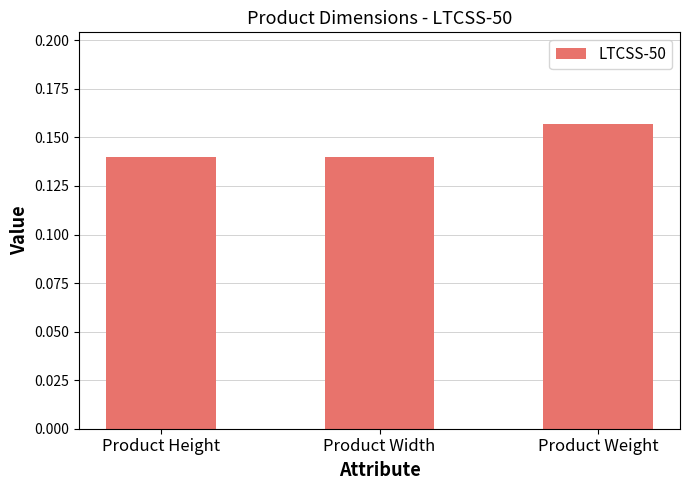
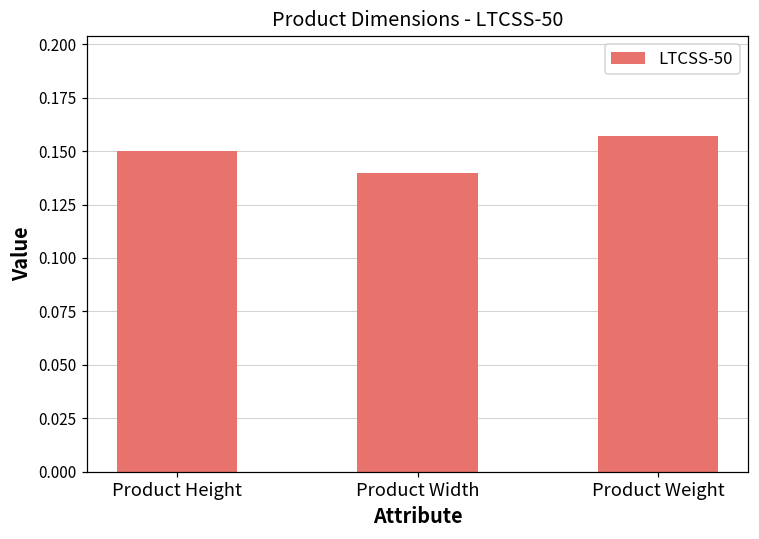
  {
-   "Product Height": 0.14,
+   "Product Height": 0.15,
    "Product Width": 0.14,
    "Product Weight": 0.157
  }
